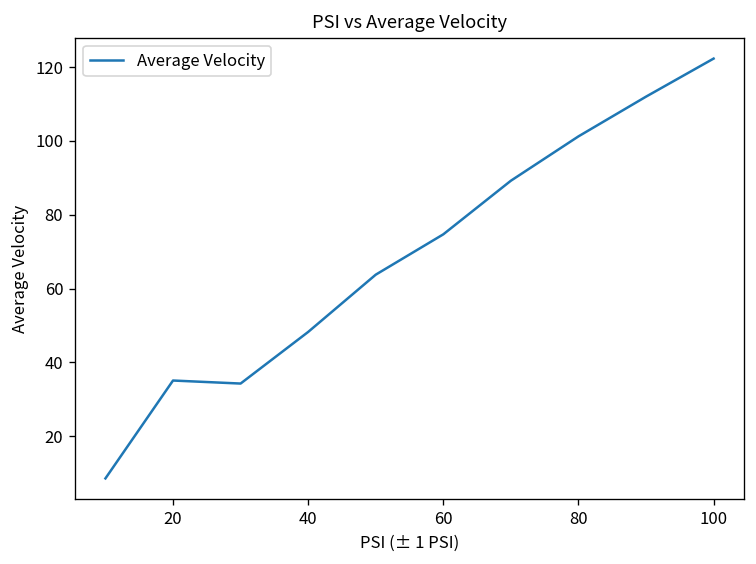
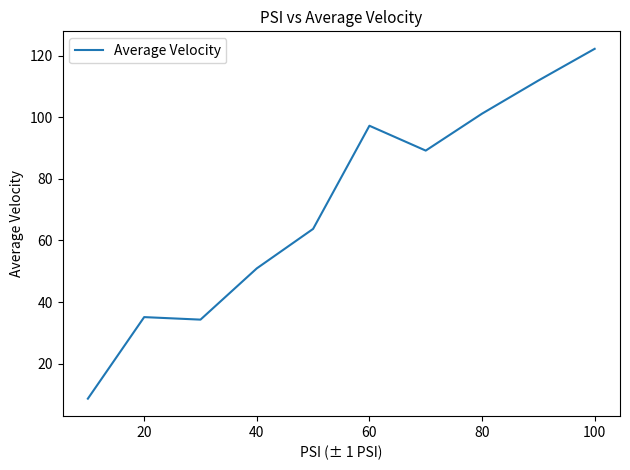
  {
    "20": 35,
-   "40": 48,
-   "60": 75,
+   "40": 51,
+   "60": 97,
    "80": 101,
    "100": 122
  }
